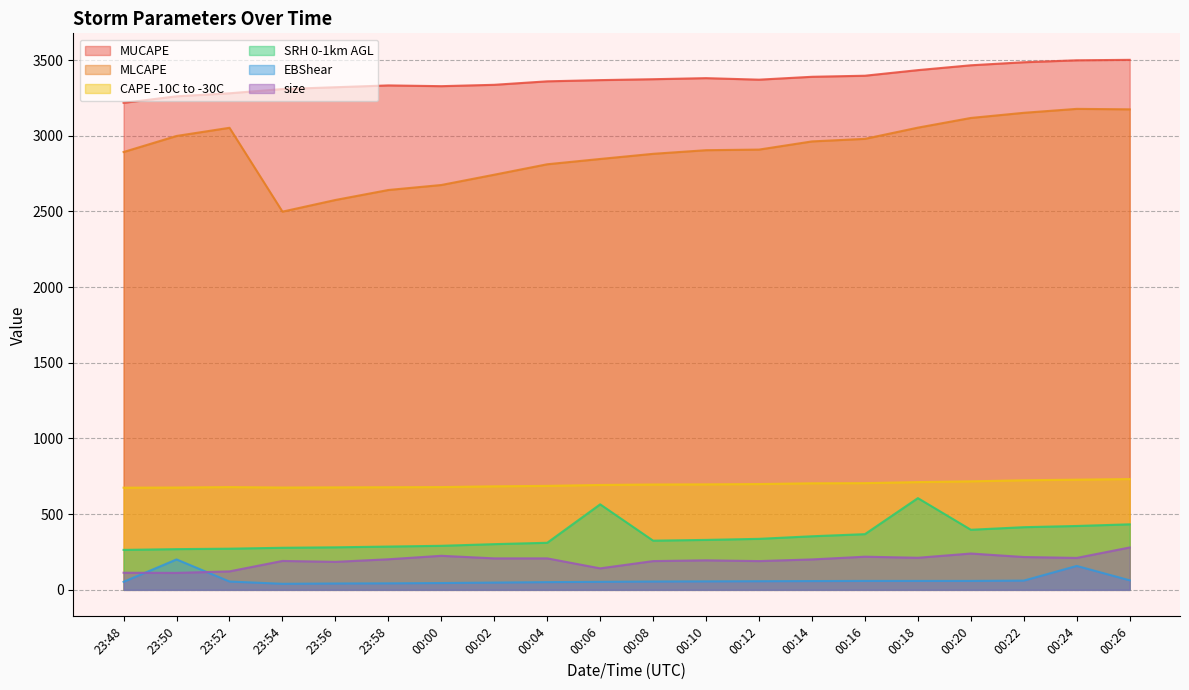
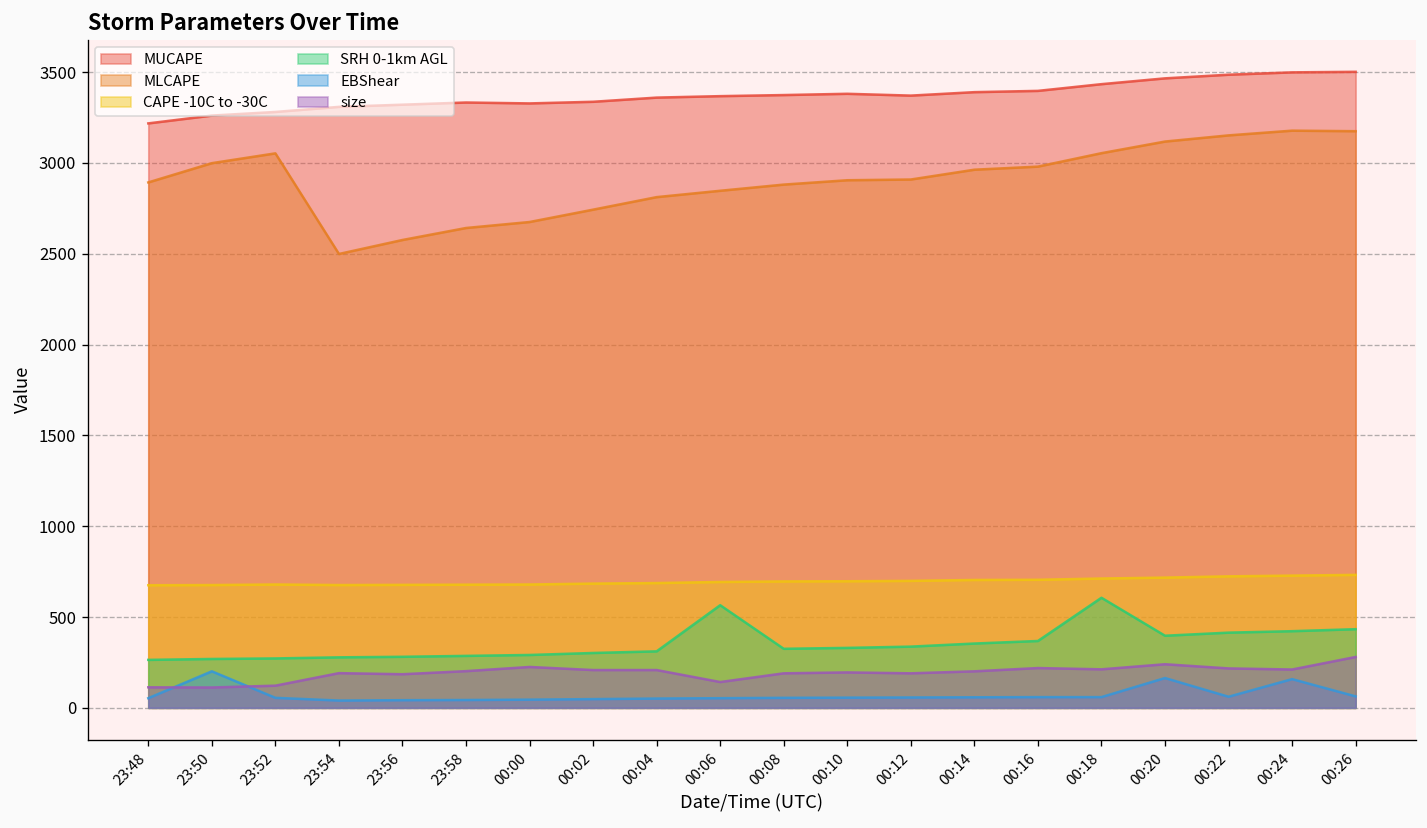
  {
    "SRH 0-1km AGL": {
      "23:48": 260,
      "23:50": 270,
      "23:52": 270,
      "23:54": 280,
      "23:56": 280,
      "23:58": 290,
      "00:00": 290,
      "00:02": 300,
      "00:04": 310,
      "00:06": 570,
      "00:08": 330,
      "00:10": 330,
      "00:12": 340,
      "00:14": 350,
      "00:16": 370,
      "00:18": 610,
      "00:20": 400,
      "00:22": 410,
      "00:24": 420,
      "00:26": 430
    },
    "EBShear": {
      "23:48": 50,
      "23:50": 200,
      "23:52": 60,
      "23:54": 40,
      "23:56": 40,
      "23:58": 40,
      "00:00": 50,
      "00:02": 50,
      "00:04": 50,
      "00:06": 50,
      "00:08": 60,
      "00:10": 60,
      "00:12": 60,
      "00:14": 60,
      "00:16": 60,
      "00:18": 60,
-     "00:20": 60,
+     "00:20": 160,
      "00:22": 60,
      "00:24": 160,
      "00:26": 60
    },
    "size": {
      "23:48": 110,
      "23:50": 110,
      "23:52": 120,
      "23:54": 190,
      "23:56": 190,
      "23:58": 200,
      "00:00": 230,
      "00:02": 210,
      "00:04": 210,
      "00:06": 140,
      "00:08": 190,
      "00:10": 200,
      "00:12": 190,
      "00:14": 200,
      "00:16": 220,
      "00:18": 210,
      "00:20": 240,
      "00:22": 220,
      "00:24": 210,
      "00:26": 280
    }
  }
